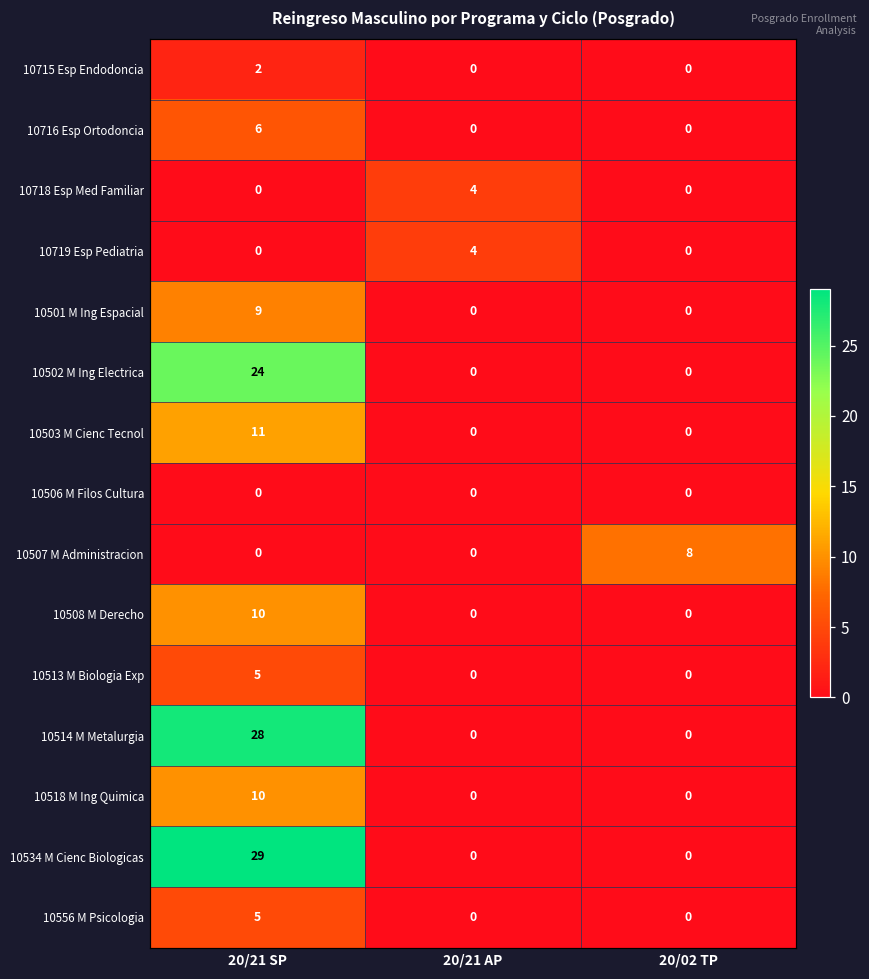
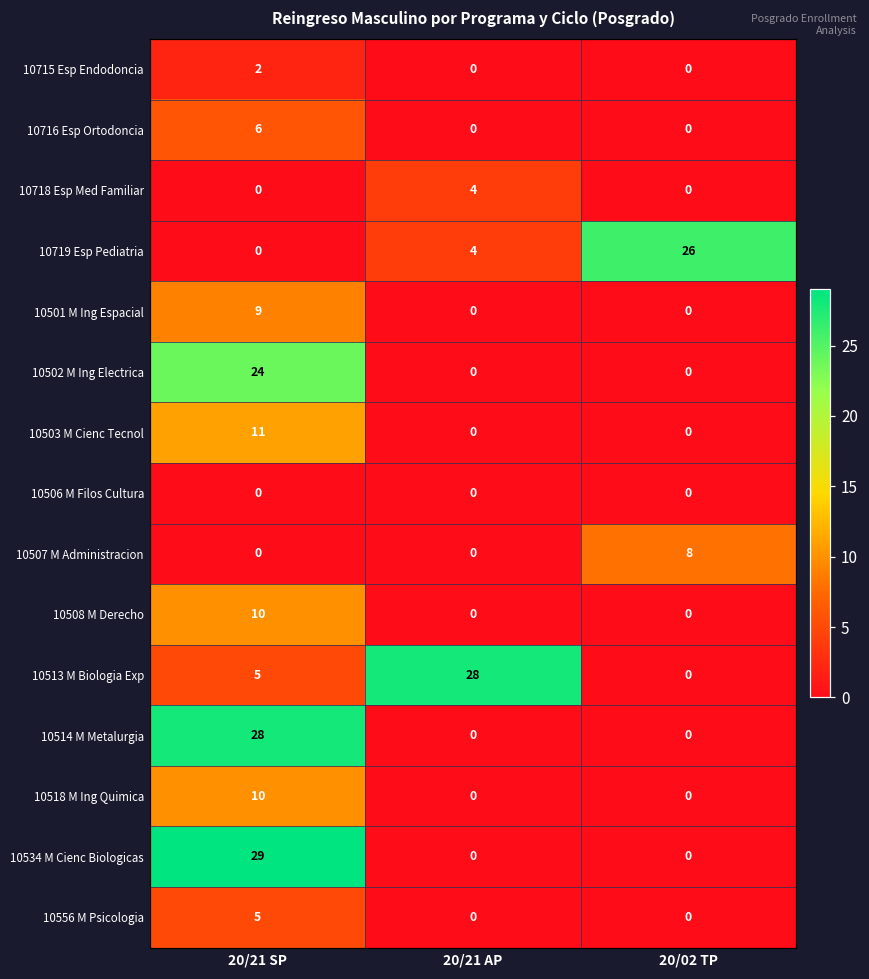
  {
    "10715 Esp Endodoncia": {
      "20/21 SP": 2,
      "20/21 AP": 0,
      "20/02 TP": 0
    },
    "10716 Esp Ortodoncia": {
      "20/21 SP": 6,
      "20/21 AP": 0,
      "20/02 TP": 0
    },
    "10718 Esp Med Familiar": {
      "20/21 SP": 0,
      "20/21 AP": 4,
      "20/02 TP": 0
    },
    "10719 Esp Pediatria": {
      "20/21 SP": 0,
      "20/21 AP": 4,
-     "20/02 TP": 0
+     "20/02 TP": 26
    },
    "10501 M Ing Espacial": {
      "20/21 SP": 9,
      "20/21 AP": 0,
      "20/02 TP": 0
    },
    "10502 M Ing Electrica": {
      "20/21 SP": 24,
      "20/21 AP": 0,
      "20/02 TP": 0
    },
    "10503 M Cienc Tecnol": {
      "20/21 SP": 11,
      "20/21 AP": 0,
      "20/02 TP": 0
    },
    "10506 M Filos Cultura": {
      "20/21 SP": 0,
      "20/21 AP": 0,
      "20/02 TP": 0
    },
    "10507 M Administracion": {
      "20/21 SP": 0,
      "20/21 AP": 0,
      "20/02 TP": 8
    },
    "10508 M Derecho": {
      "20/21 SP": 10,
      "20/21 AP": 0,
      "20/02 TP": 0
    },
    "10513 M Biologia Exp": {
      "20/21 SP": 5,
-     "20/21 AP": 0,
+     "20/21 AP": 28,
      "20/02 TP": 0
    },
    "10514 M Metalurgia": {
      "20/21 SP": 28,
      "20/21 AP": 0,
      "20/02 TP": 0
    },
    "10518 M Ing Quimica": {
      "20/21 SP": 10,
      "20/21 AP": 0,
      "20/02 TP": 0
    },
    "10534 M Cienc Biologicas": {
      "20/21 SP": 29,
      "20/21 AP": 0,
      "20/02 TP": 0
    },
    "10556 M Psicologia": {
      "20/21 SP": 5,
      "20/21 AP": 0,
      "20/02 TP": 0
    }
  }
